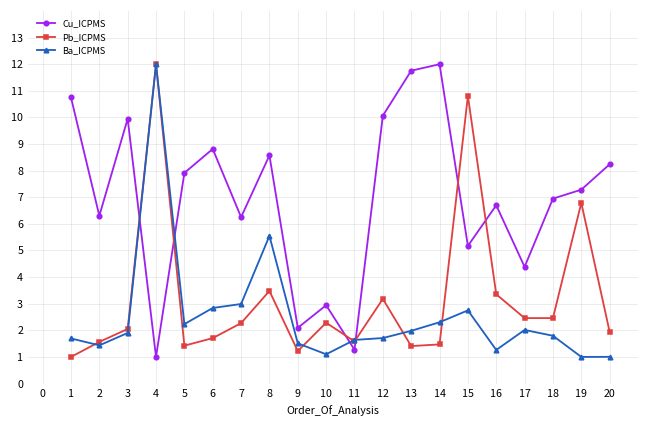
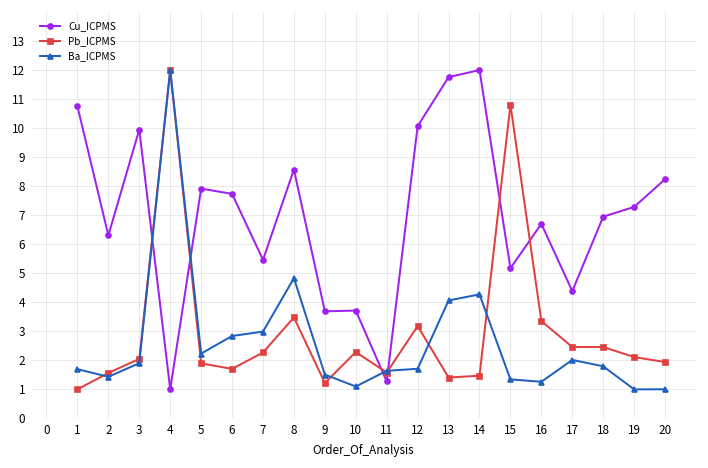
  {
    "Cu_ICPMS": {
      "1": 10.8,
      "2": 6.3,
      "3": 9.9,
      "4": 1.0,
      "5": 7.9,
-     "6": 8.8,
-     "7": 6.3,
+     "6": 7.7,
+     "7": 5.5,
      "8": 8.6,
-     "9": 2.1,
-     "10": 2.9,
+     "9": 3.7,
+     "10": 3.7,
      "11": 1.3,
      "12": 10.1,
      "13": 11.8,
      "14": 12.0,
      "15": 5.2,
      "16": 6.7,
      "17": 4.4,
      "18": 6.9,
      "19": 7.3,
      "20": 8.2
    },
    "Pb_ICPMS": {
      "1": 1.0,
      "2": 1.6,
      "3": 2.1,
-     "5": 1.4,
+     "5": 1.9,
      "6": 1.7,
      "7": 2.3,
      "8": 3.5,
      "9": 1.2,
      "10": 2.3,
      "12": 3.2,
      "13": 1.4,
      "14": 1.5,
      "15": 10.8,
      "16": 3.4,
      "17": 2.5,
      "18": 2.5,
-     "19": 6.8,
+     "19": 2.1,
      "20": 1.9
    },
    "Ba_ICPMS": {
      "1": 1.7,
      "2": 1.4,
      "3": 1.9,
      "5": 2.2,
      "6": 2.8,
      "7": 3.0,
-     "8": 5.5,
+     "8": 4.8,
      "9": 1.5,
      "10": 1.1,
      "12": 1.7,
-     "13": 2.0,
-     "14": 2.3,
-     "15": 2.8,
+     "13": 4.1,
+     "14": 4.3,
+     "15": 1.3,
      "16": 1.3,
      "17": 2.0,
      "18": 1.8,
      "19": 1.0,
      "20": 1.0
    }
  }
